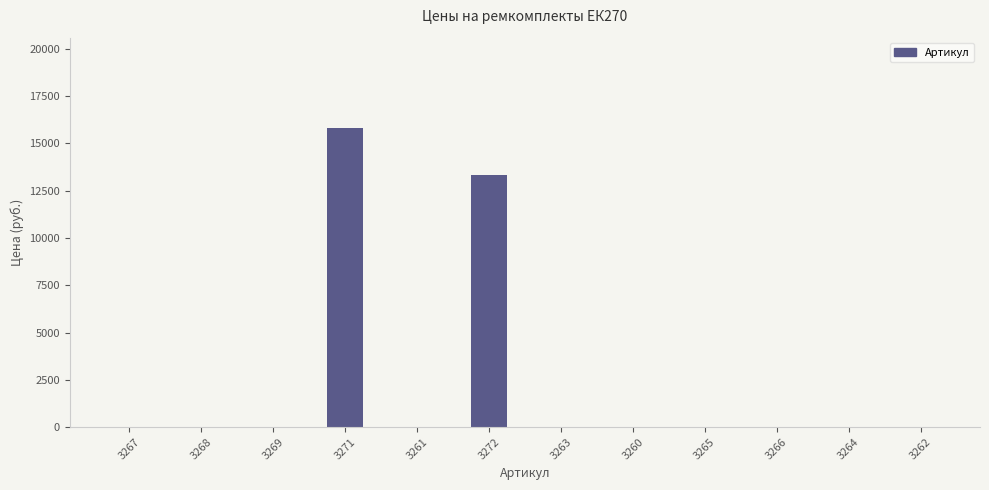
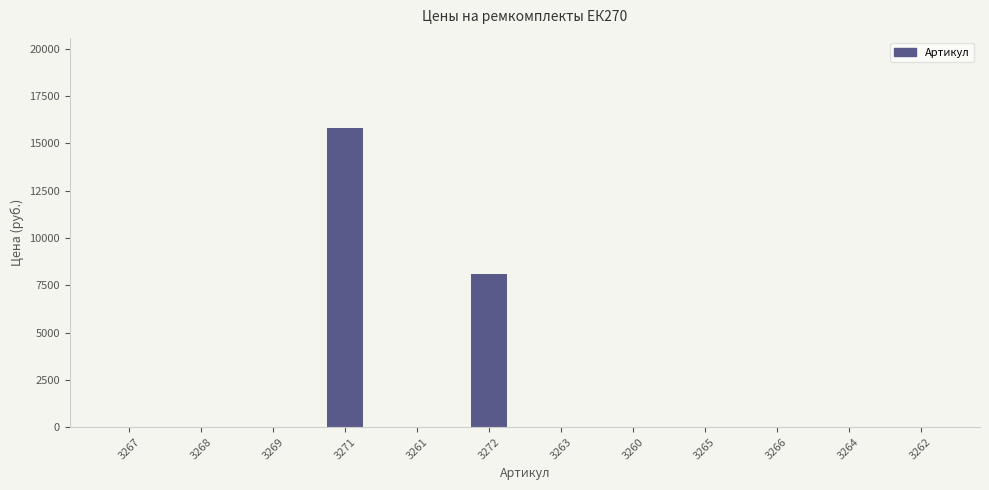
  {
    "3267": 0,
    "3268": 0,
    "3269": 0,
    "3271": 15800,
    "3261": 0,
-   "3272": 13300,
+   "3272": 8100,
    "3263": 0,
    "3260": 0,
    "3265": 0,
    "3266": 0,
    "3264": 0,
    "3262": 0
  }
